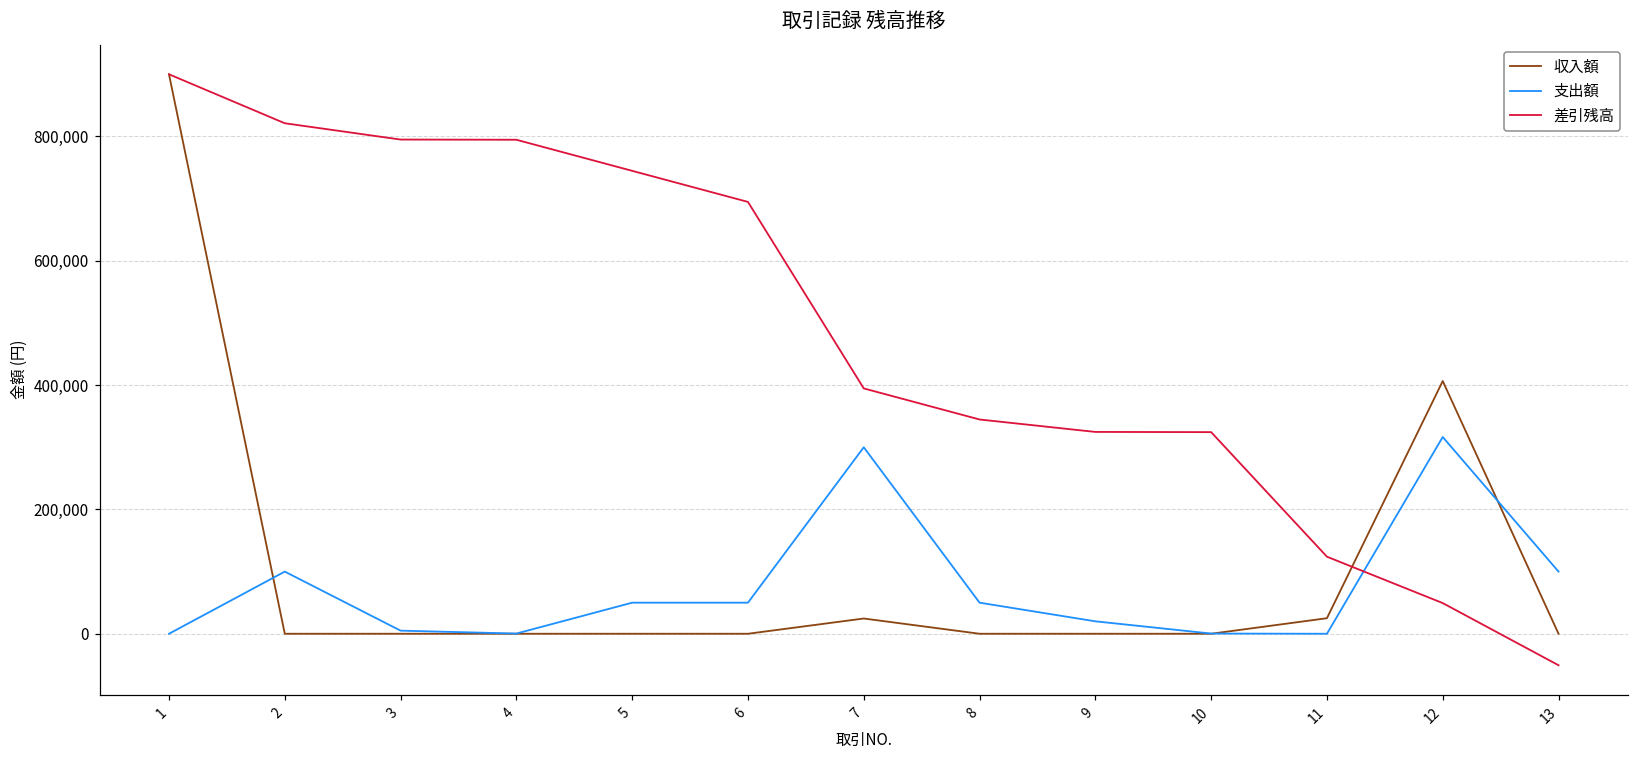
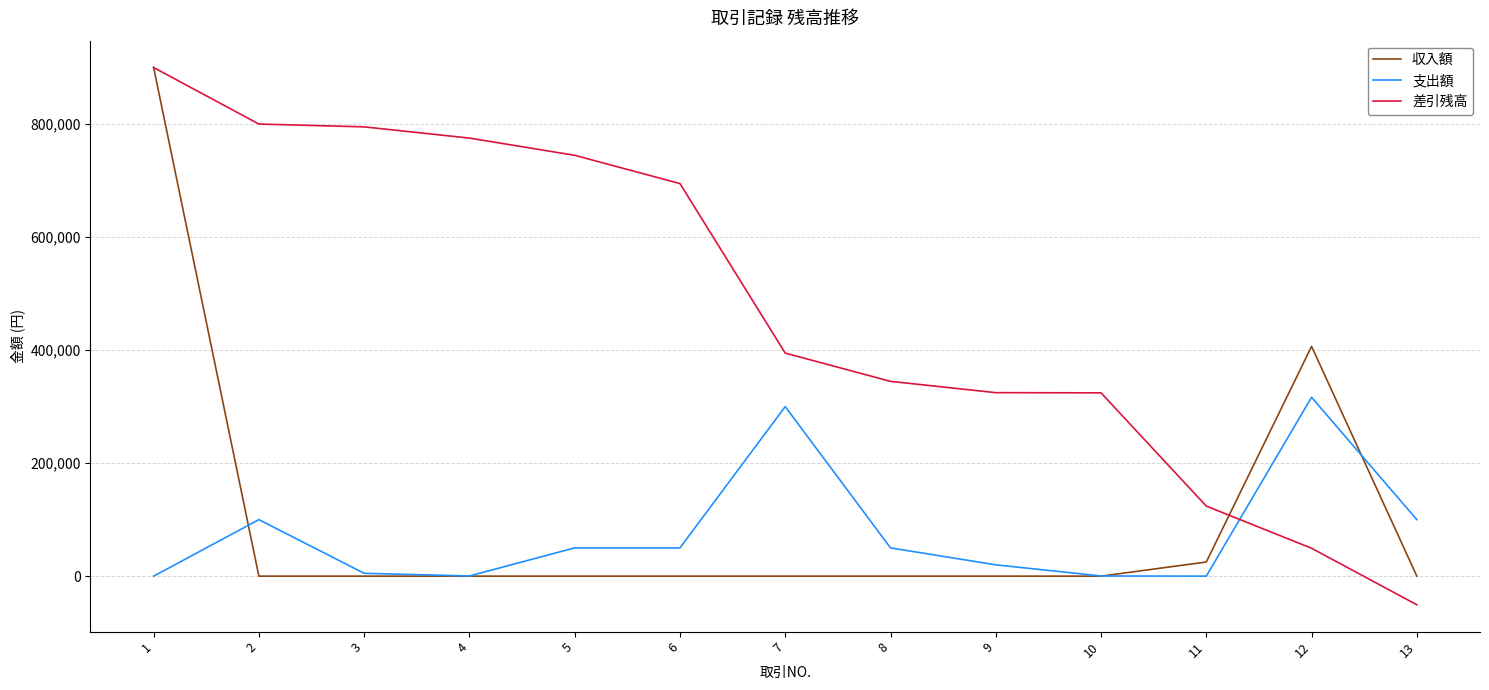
  {
    "収入額": {
      "2": "0",
      "3": "0",
      "5": "0",
      "6": "0",
-     "7": "20,000",
+     "7": "0",
      "8": "0",
      "9": "0",
      "11": "30,000",
      "12": "410,000",
      "13": "0"
    },
    "支出額": {
      "1": "0",
      "2": "100,000",
      "3": "10,000",
      "5": "50,000",
      "6": "50,000",
      "7": "300,000",
      "8": "50,000",
      "9": "20,000",
      "11": "0",
      "12": "320,000",
      "13": "100,000"
    },
    "差引残高": {
-     "2": "820,000",
+     "2": "800,000",
      "3": "800,000",
-     "4": "790,000",
+     "4": "780,000",
      "5": "740,000",
      "6": "690,000",
      "7": "390,000",
      "8": "340,000",
      "9": "320,000",
      "10": "320,000",
      "11": "120,000",
      "12": "50,000",
      "13": "-50,000"
    }
  }
